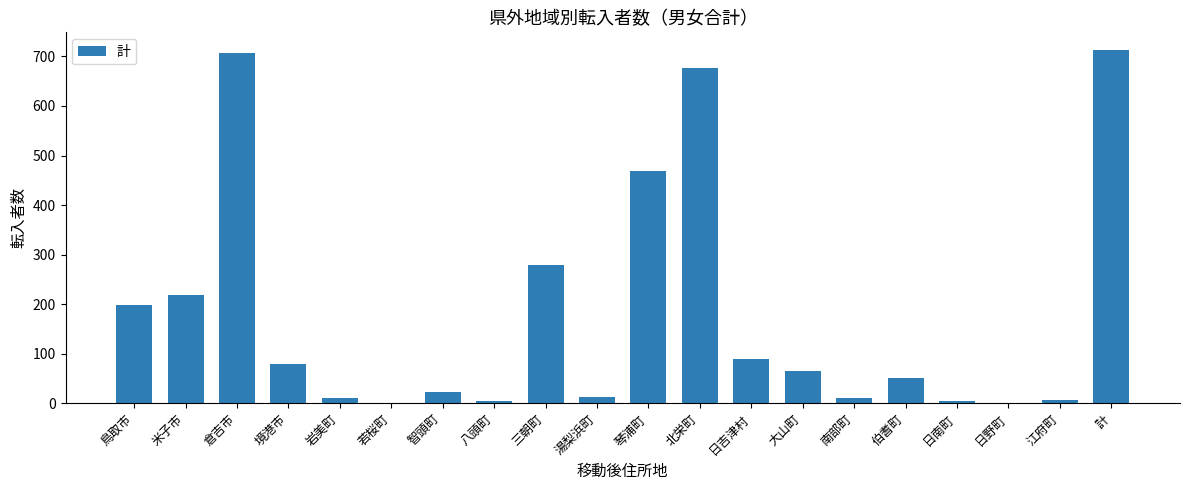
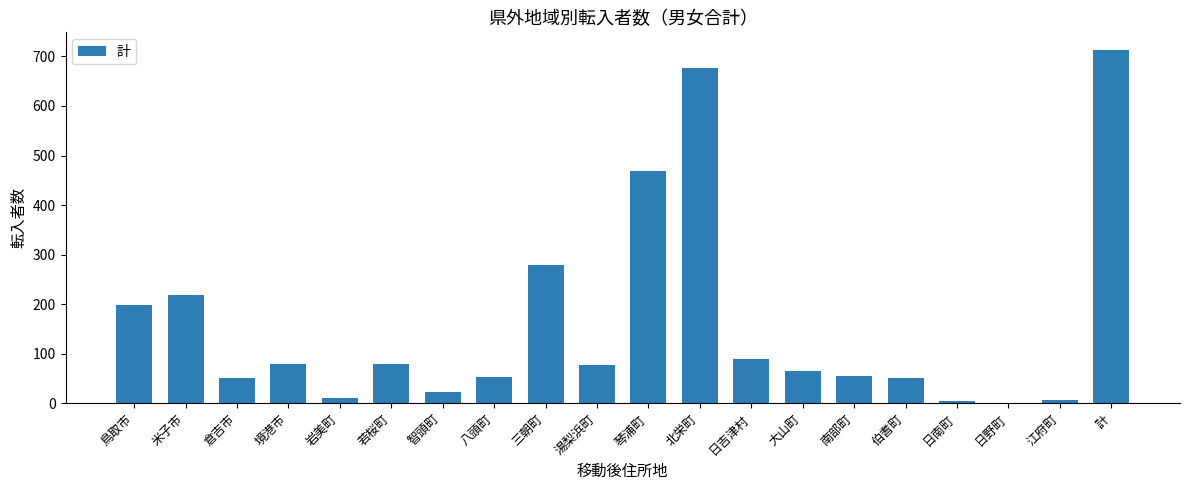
  {
    "鳥取市": 200,
    "米子市": 220,
-   "倉吉市": 710,
+   "倉吉市": 50,
    "境港市": 80,
    "岩美町": 10,
-   "若桜町": 0,
+   "若桜町": 80,
    "智頭町": 20,
-   "八頭町": 0,
+   "八頭町": 50,
    "三朝町": 280,
-   "湯梨浜町": 10,
+   "湯梨浜町": 80,
    "琴浦町": 470,
    "北栄町": 680,
    "日吉津村": 90,
    "大山町": 60,
-   "南部町": 10,
+   "南部町": 50,
    "伯耆町": 50,
    "日野町": 0,
    "江府町": 10,
    "計": 710
  }
